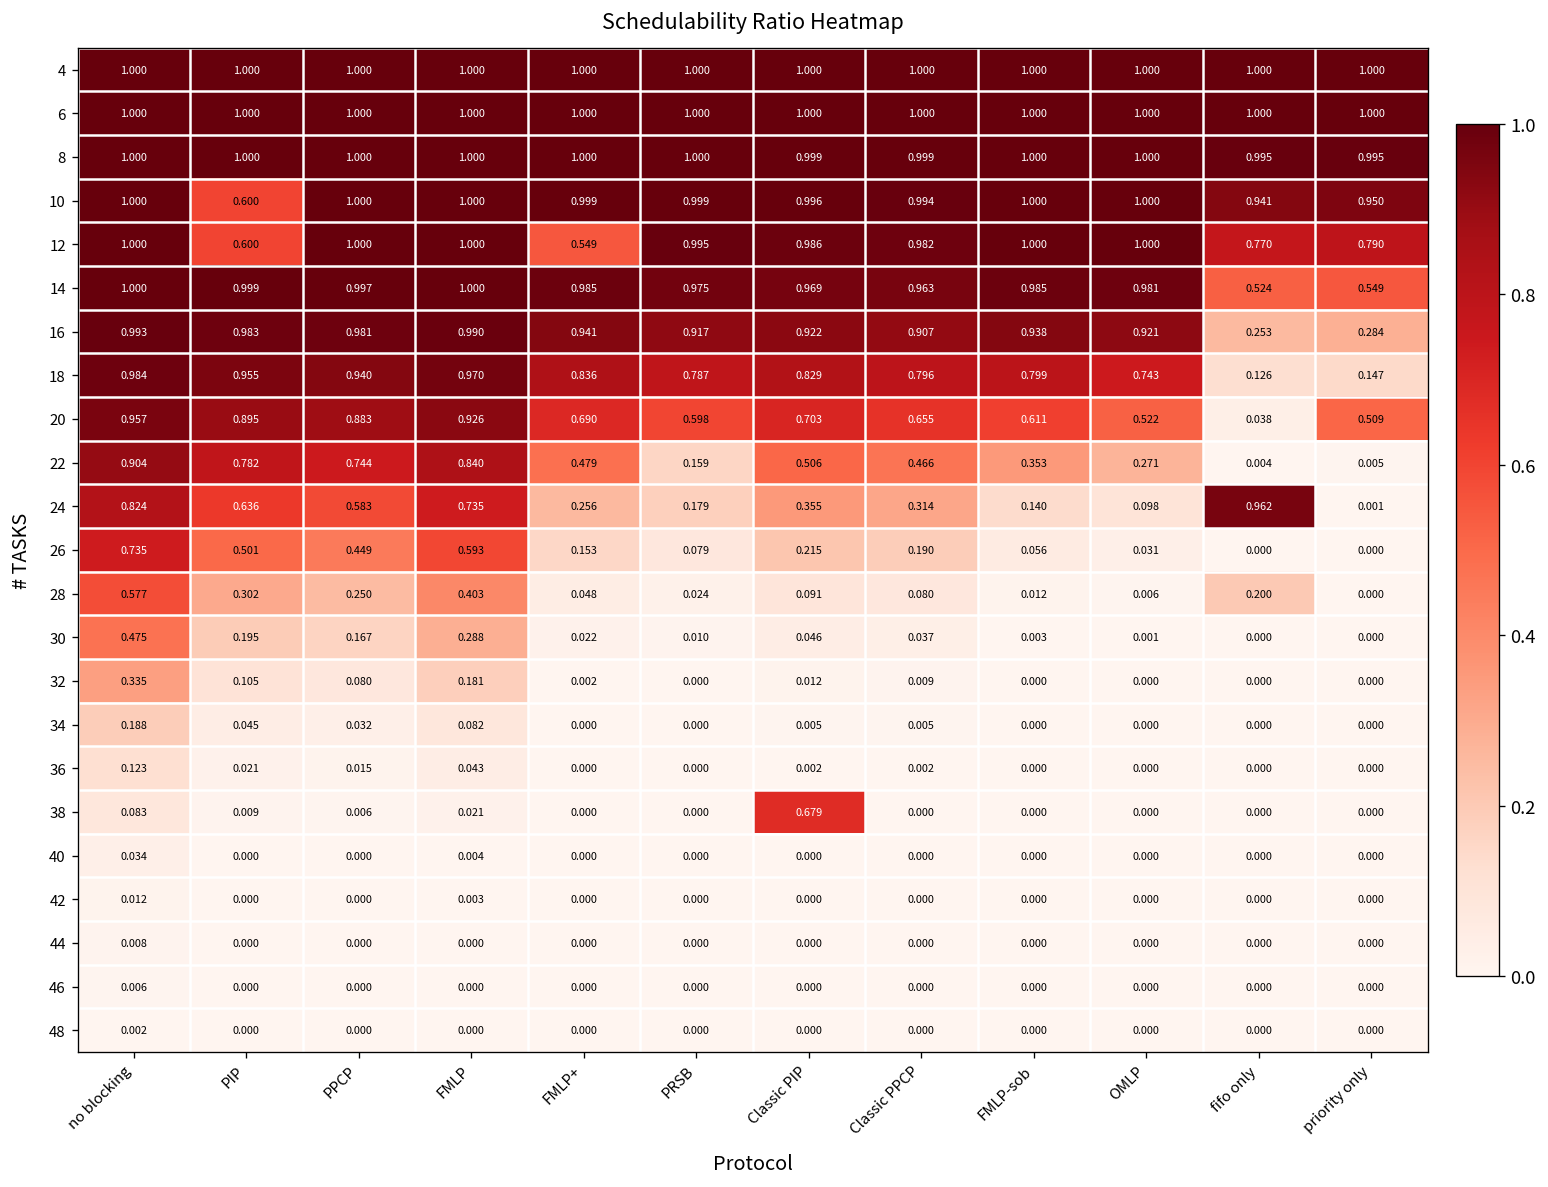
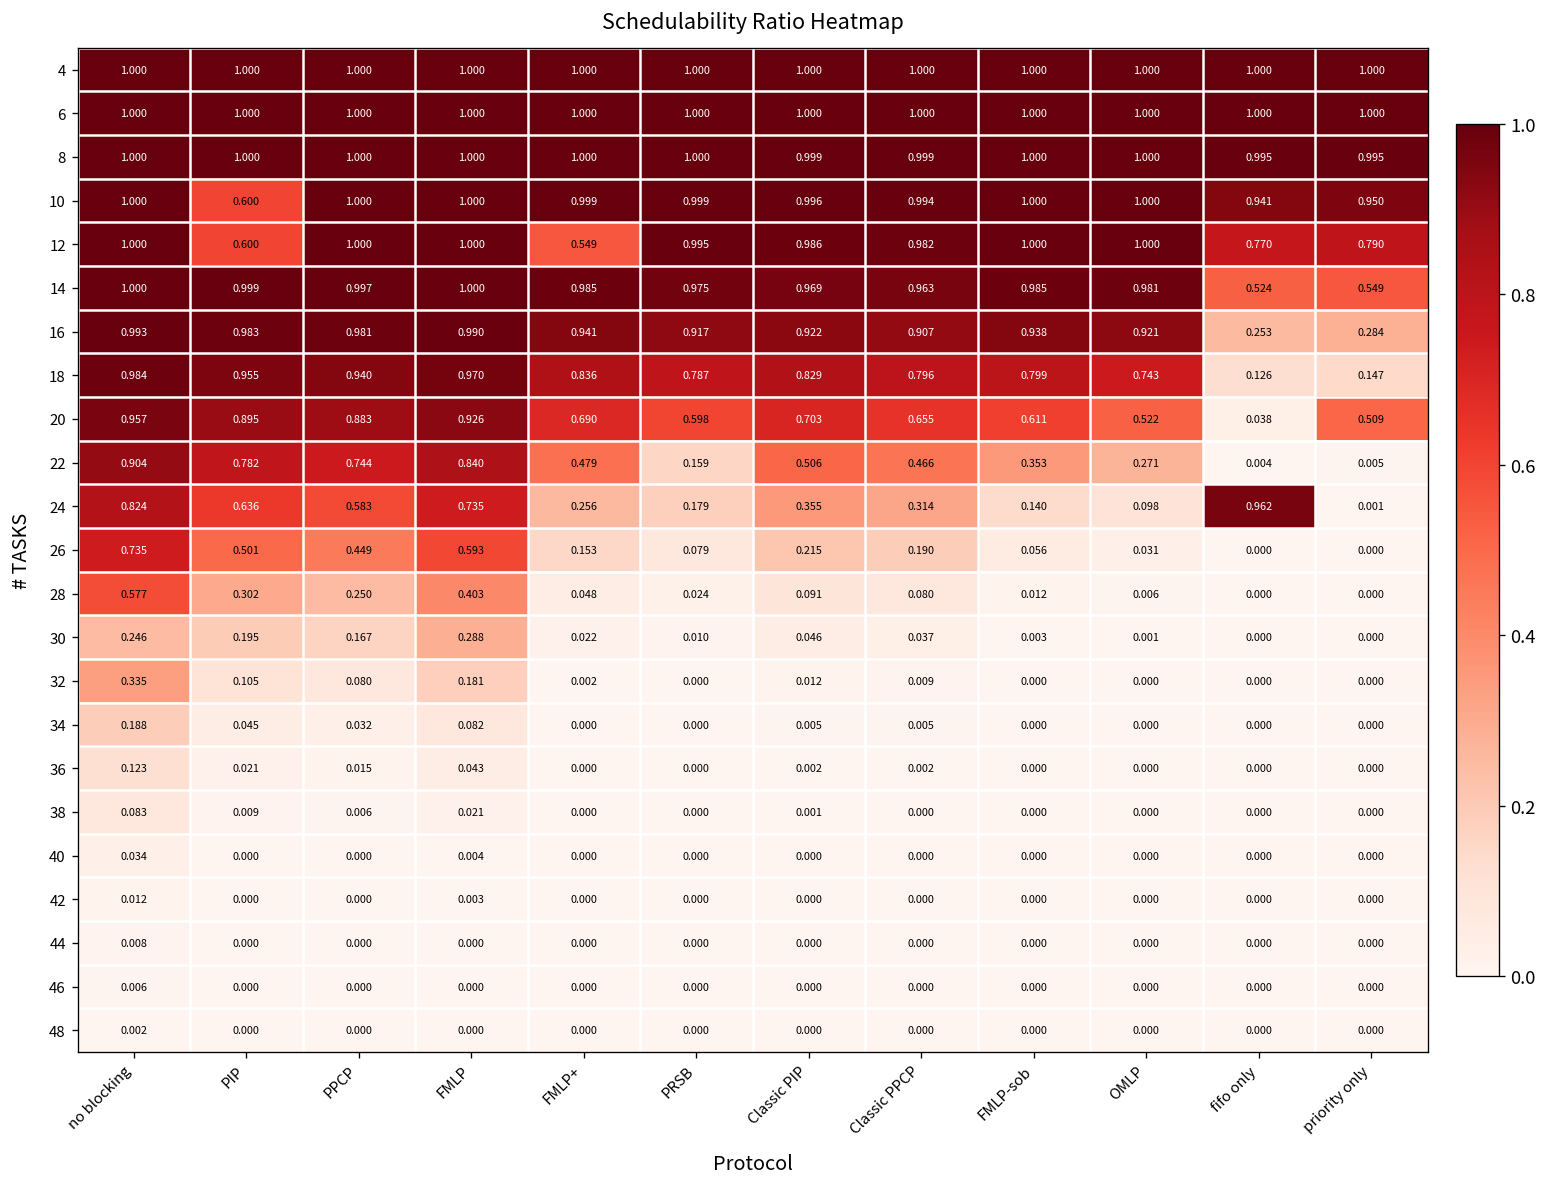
  {
    "28": {
      "no blocking": 0.577,
      "PIP": 0.302,
      "PPCP": 0.250,
      "FMLP": 0.403,
      "FMLP+": 0.048,
      "PRSB": 0.024,
      "Classic PIP": 0.091,
      "Classic PPCP": 0.080,
      "FMLP-sob": 0.012,
      "OMLP": 0.006,
-     "fifo only": 0.200,
+     "fifo only": 0.000,
      "priority only": 0.000
    },
    "30": {
-     "no blocking": 0.475,
+     "no blocking": 0.246,
      "PIP": 0.195,
      "PPCP": 0.167,
      "FMLP": 0.288,
      "FMLP+": 0.022,
      "PRSB": 0.010,
      "Classic PIP": 0.046,
      "Classic PPCP": 0.037,
      "FMLP-sob": 0.003,
      "OMLP": 0.001,
      "fifo only": 0.000,
      "priority only": 0.000
    },
    "38": {
      "no blocking": 0.083,
      "PIP": 0.009,
      "PPCP": 0.006,
      "FMLP": 0.021,
      "FMLP+": 0.000,
      "PRSB": 0.000,
-     "Classic PIP": 0.679,
+     "Classic PIP": 0.001,
      "Classic PPCP": 0.000,
      "FMLP-sob": 0.000,
      "OMLP": 0.000,
      "fifo only": 0.000,
      "priority only": 0.000
    }
  }
